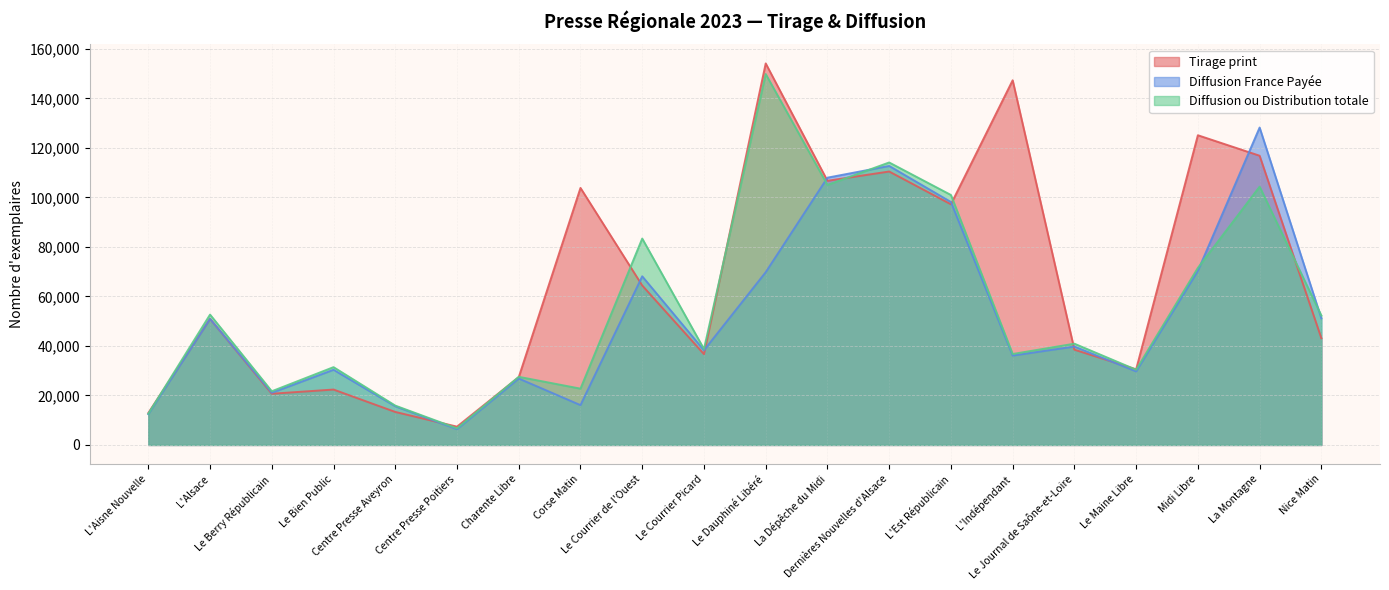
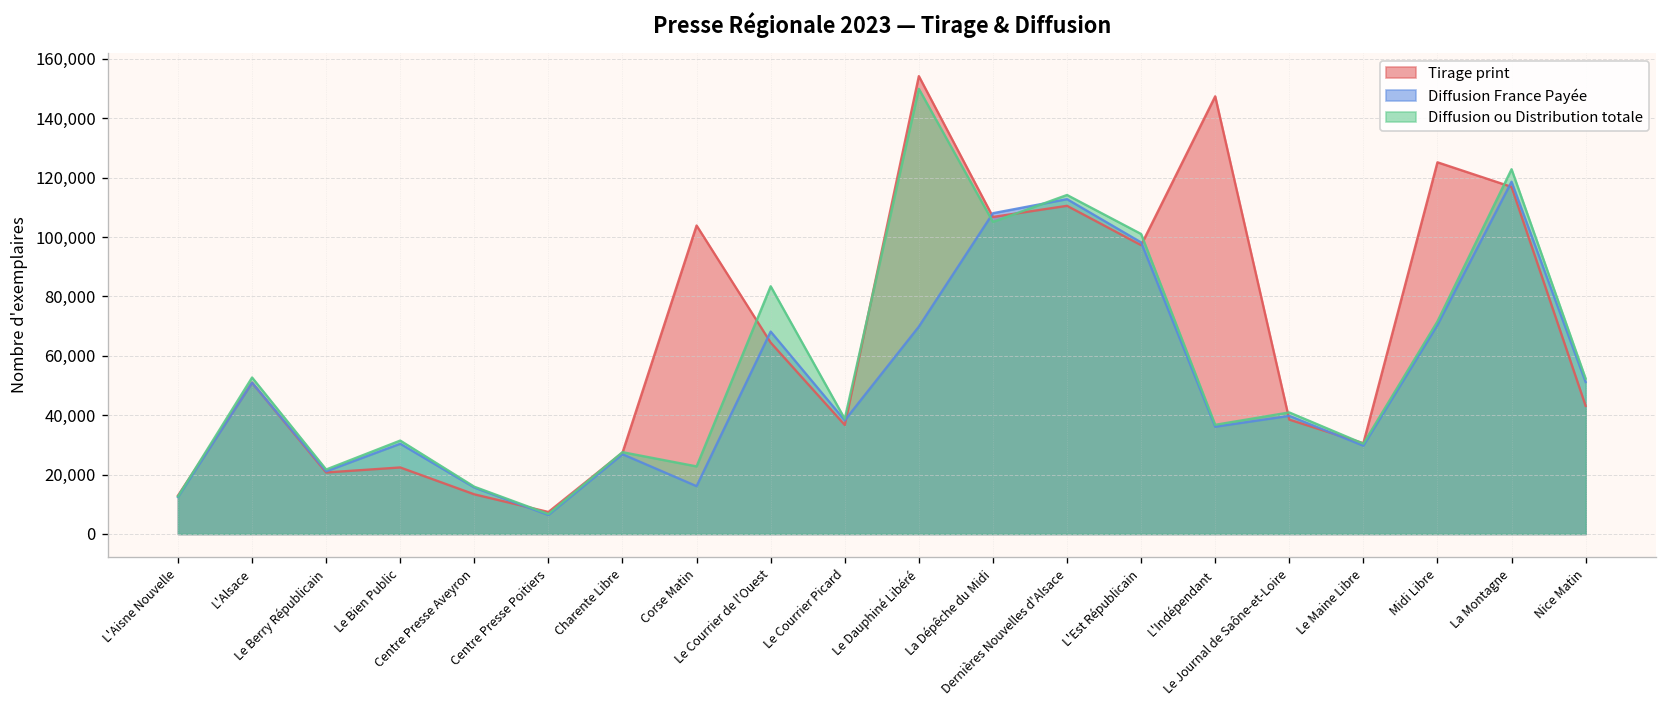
  {
    "Tirage print": {
      "Le Bien Public": "22,000",
      "Centre Presse Aveyron": "13,000",
      "Corse Matin": "104,000",
      "Le Courrier de l'Ouest": "64,000",
      "Le Courrier Picard": "37,000",
      "Le Dauphiné Libéré": "154,000",
      "La Dépêche du Midi": "107,000",
      "Dernières Nouvelles d'Alsace": "110,000",
      "L'Indépendant": "147,000",
      "Le Journal de Saône-et-Loire": "39,000",
      "Midi Libre": "125,000",
      "La Montagne": "117,000",
      "Nice Matin": "43,000"
    },
    "Diffusion France Payée": {
      "Le Bien Public": "30,000",
      "Corse Matin": "16,000",
      "Le Courrier de l'Ouest": "68,000",
      "Le Dauphiné Libéré": "70,000",
      "La Dépêche du Midi": "108,000",
      "Dernières Nouvelles d'Alsace": "113,000",
      "Le Journal de Saône-et-Loire": "40,000",
      "Midi Libre": "70,000",
-     "La Montagne": "128,000",
+     "La Montagne": "119,000",
      "Nice Matin": "51,000"
    },
    "Diffusion ou Distribution totale": {
      "L'Alsace": "53,000",
      "Le Bien Public": "31,000",
      "Corse Matin": "23,000",
      "Le Courrier de l'Ouest": "83,000",
      "Le Dauphiné Libéré": "150,000",
      "La Dépêche du Midi": "105,000",
      "Dernières Nouvelles d'Alsace": "114,000",
      "L'Est Républicain": "101,000",
      "Le Journal de Saône-et-Loire": "41,000",
      "Midi Libre": "72,000",
-     "La Montagne": "104,000",
+     "La Montagne": "123,000",
      "Nice Matin": "52,000"
    }
  }
